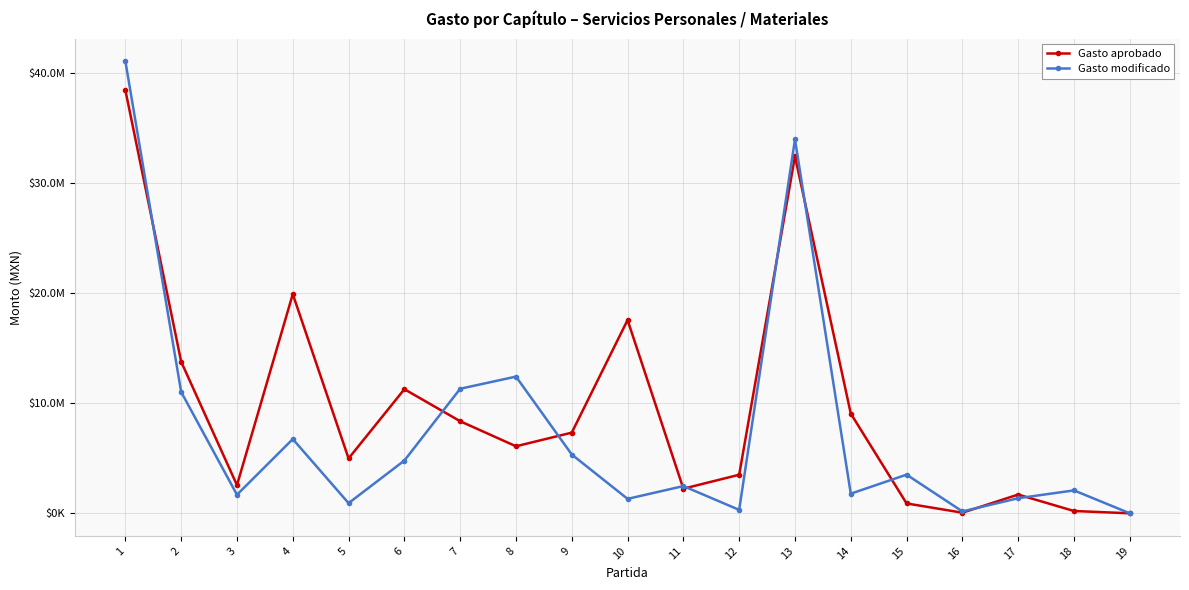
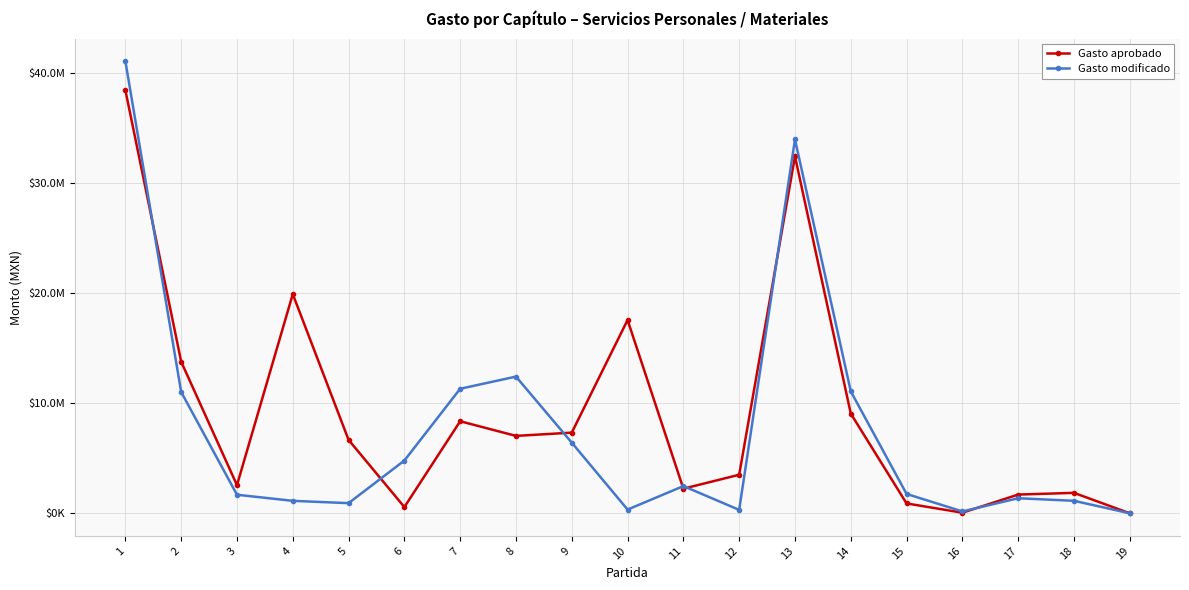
  {
    "Gasto aprobado": {
      "1": "$38400000",
      "2": "$13800000",
      "3": "$2600000",
      "4": "$19900000",
-     "5": "$5000000",
-     "6": "$11300000",
+     "5": "$6700000",
+     "6": "$600000",
      "7": "$8400000",
-     "8": "$6100000",
+     "8": "$7000000",
      "9": "$7300000",
      "10": "$17500000",
      "11": "$2200000",
      "12": "$3500000",
      "13": "$32400000",
      "14": "$9100000",
      "15": "$900000",
      "17": "$1700000",
-     "18": "$200000"
+     "18": "$1900000"
    },
    "Gasto modificado": {
      "1": "$41000000",
      "2": "$11000000",
      "3": "$1700000",
-     "4": "$6700000",
+     "4": "$1100000",
      "5": "$900000",
      "6": "$4800000",
      "7": "$11300000",
      "8": "$12400000",
-     "9": "$5300000",
-     "10": "$1300000",
+     "9": "$6400000",
+     "10": "$300000",
      "11": "$2500000",
      "12": "$300000",
      "13": "$33900000",
-     "14": "$1800000",
-     "15": "$3500000",
+     "14": "$11100000",
+     "15": "$1800000",
      "17": "$1400000",
-     "18": "$2100000"
+     "18": "$1100000"
    }
  }
